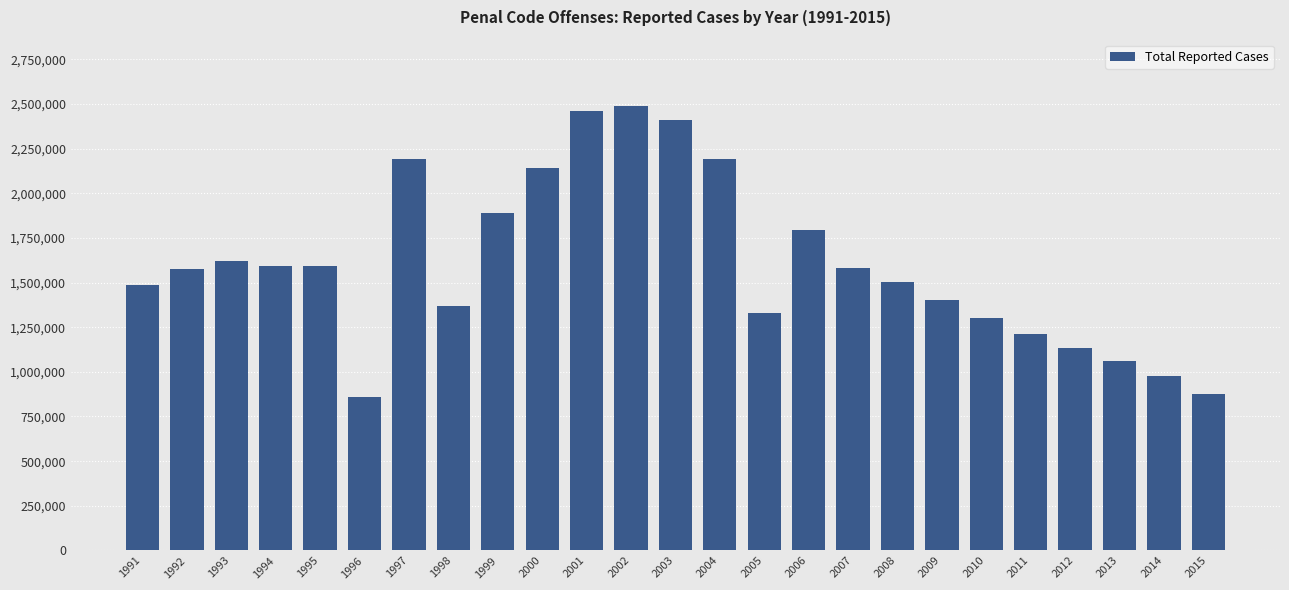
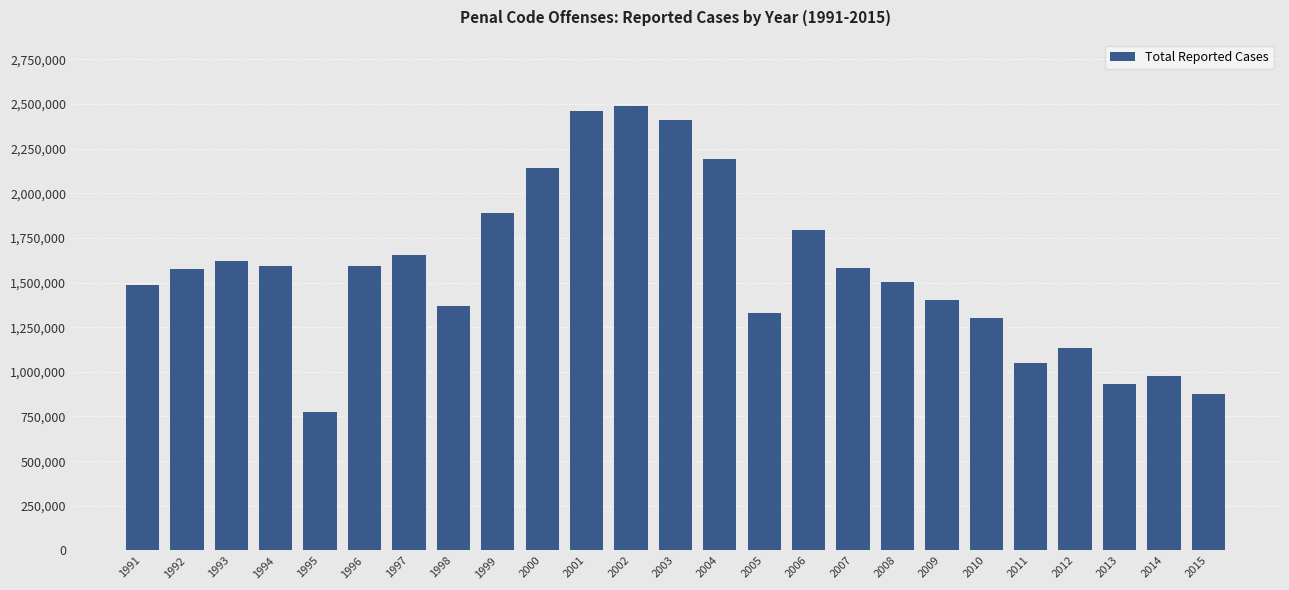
  {
    "1991": "1,480,000",
    "1992": "1,580,000",
    "1993": "1,620,000",
    "1994": "1,590,000",
-   "1995": "1,590,000",
-   "1996": "860,000",
-   "1997": "2,190,000",
+   "1995": "780,000",
+   "1996": "1,590,000",
+   "1997": "1,650,000",
    "1998": "1,370,000",
    "1999": "1,890,000",
    "2000": "2,140,000",
    "2001": "2,460,000",
    "2002": "2,490,000",
    "2003": "2,410,000",
    "2004": "2,190,000",
    "2005": "1,330,000",
    "2006": "1,790,000",
    "2007": "1,580,000",
    "2008": "1,500,000",
    "2009": "1,400,000",
    "2010": "1,300,000",
-   "2011": "1,210,000",
+   "2011": "1,050,000",
    "2012": "1,130,000",
-   "2013": "1,060,000",
+   "2013": "930,000",
    "2014": "970,000",
    "2015": "870,000"
  }
